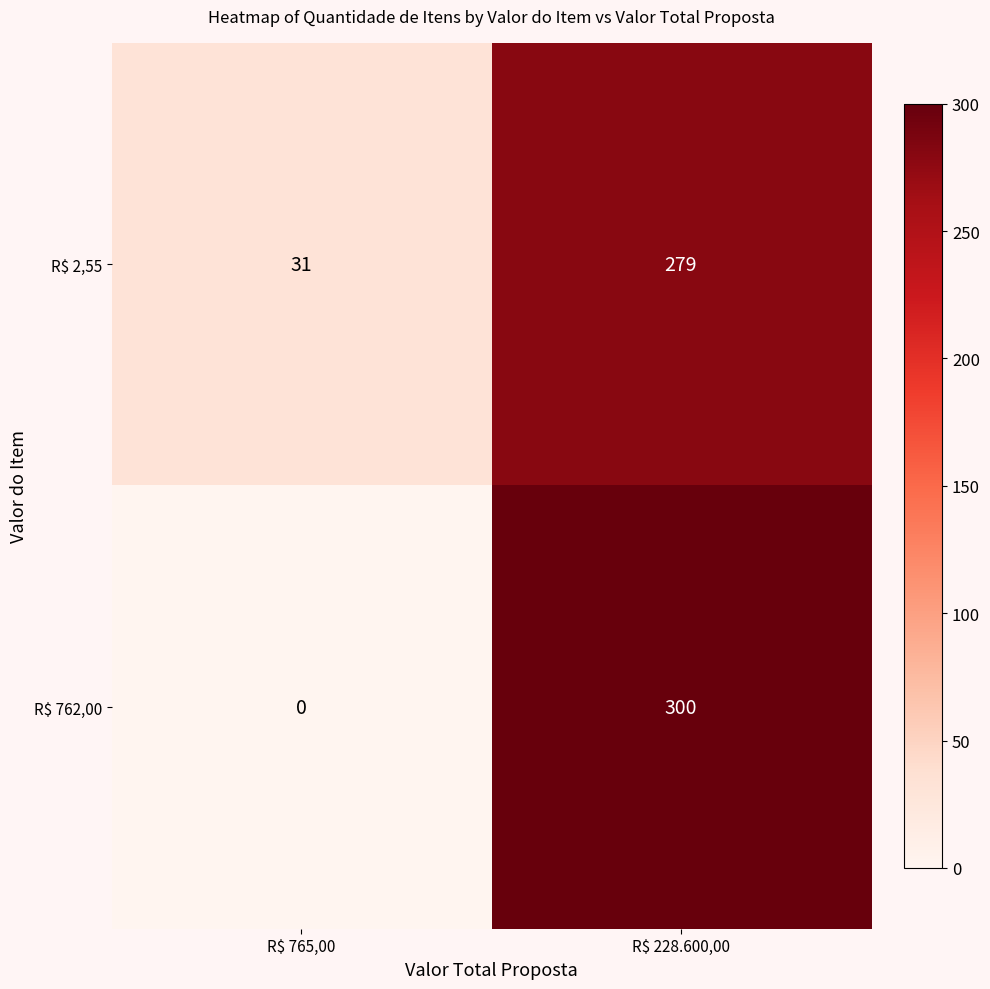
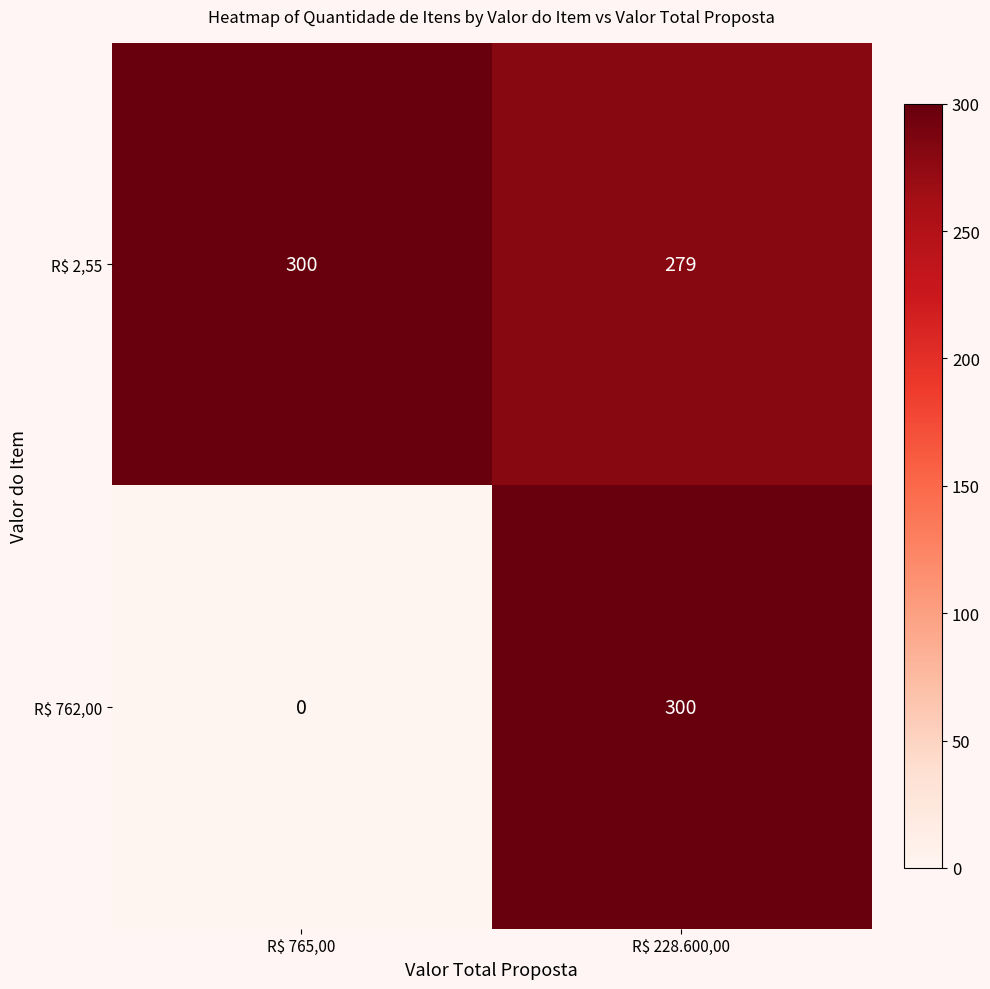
  {
    "R$ 2,55": {
-     "R$ 765,00": 31,
+     "R$ 765,00": 300,
      "R$ 228.600,00": 279
    },
    "R$ 762,00": {
      "R$ 765,00": 0,
      "R$ 228.600,00": 300
    }
  }
